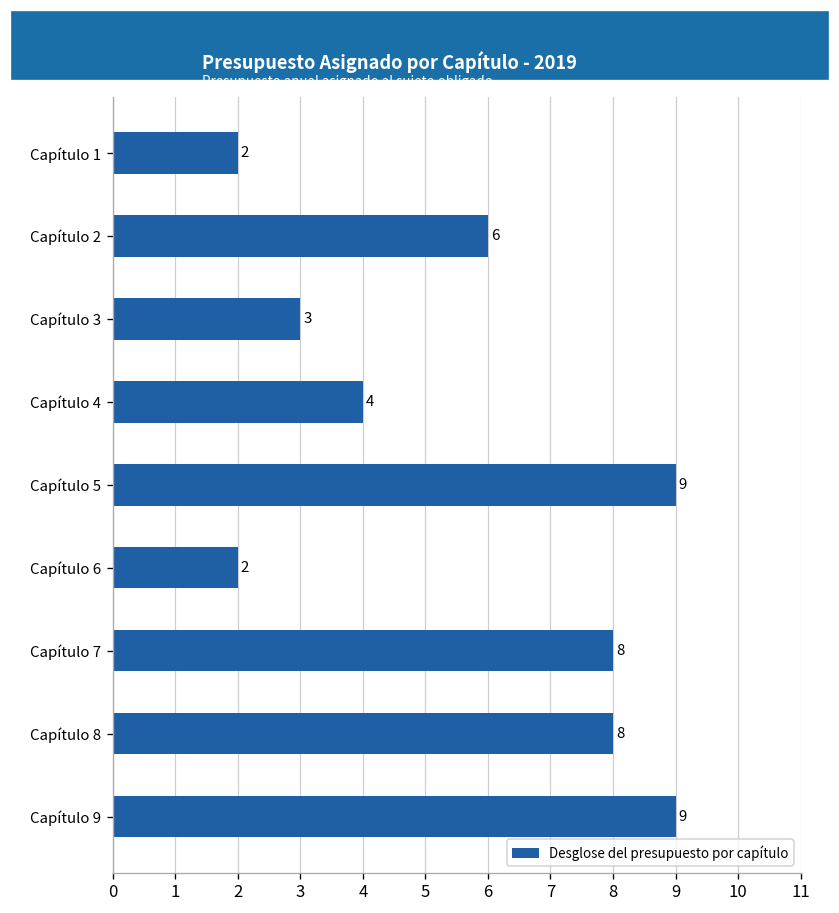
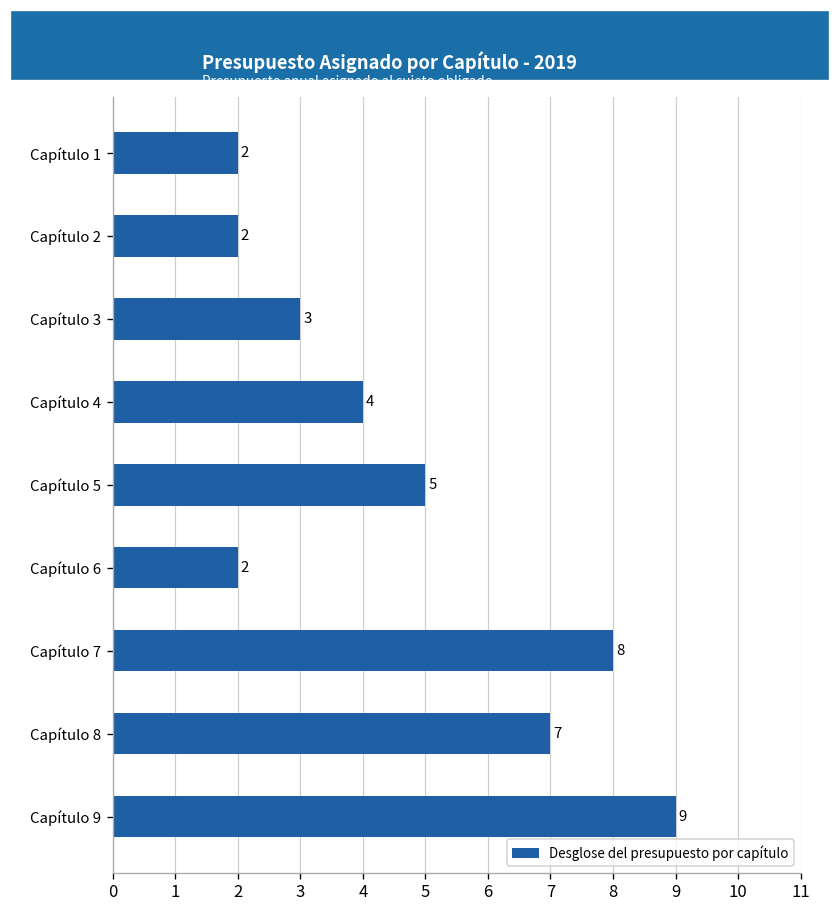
  {
    "Capítulo 1": 2,
-   "Capítulo 2": 6,
+   "Capítulo 2": 2,
    "Capítulo 3": 3,
    "Capítulo 4": 4,
-   "Capítulo 5": 9,
+   "Capítulo 5": 5,
    "Capítulo 6": 2,
    "Capítulo 7": 8,
-   "Capítulo 8": 8,
+   "Capítulo 8": 7,
    "Capítulo 9": 9
  }
